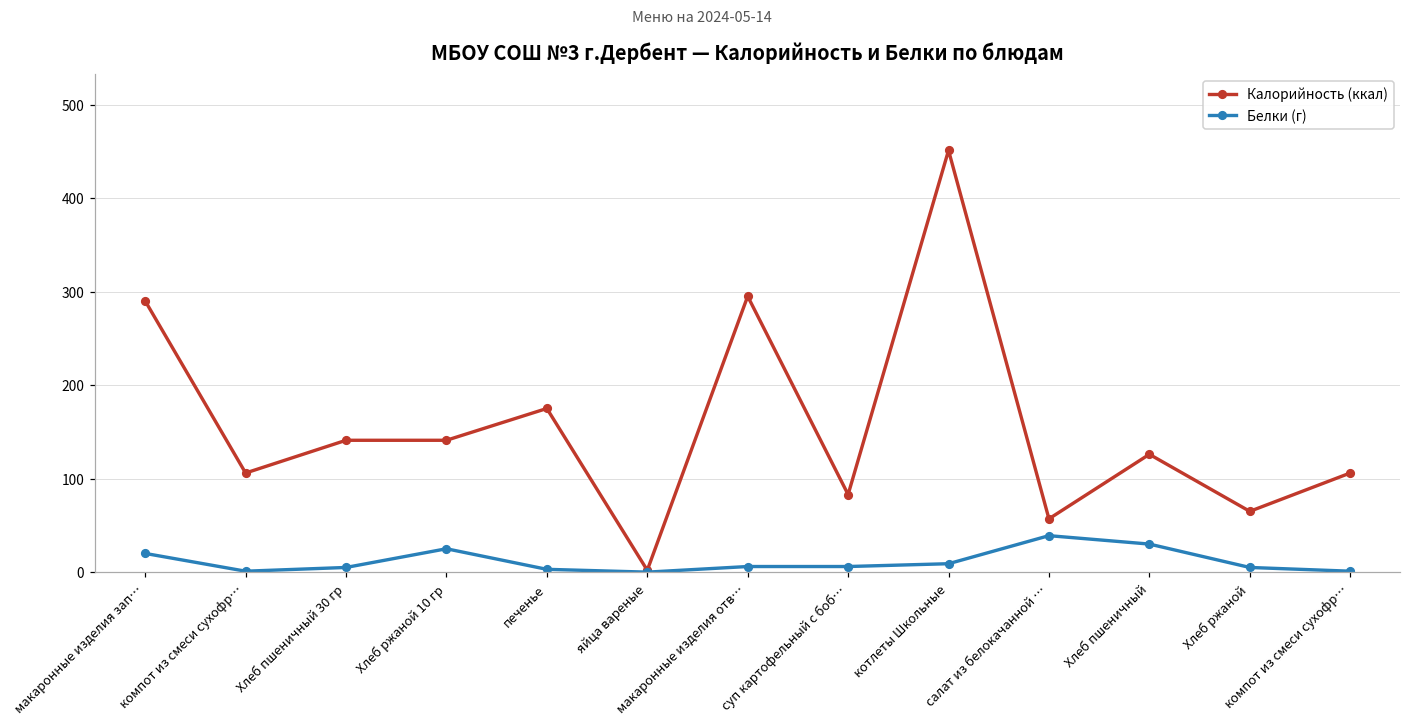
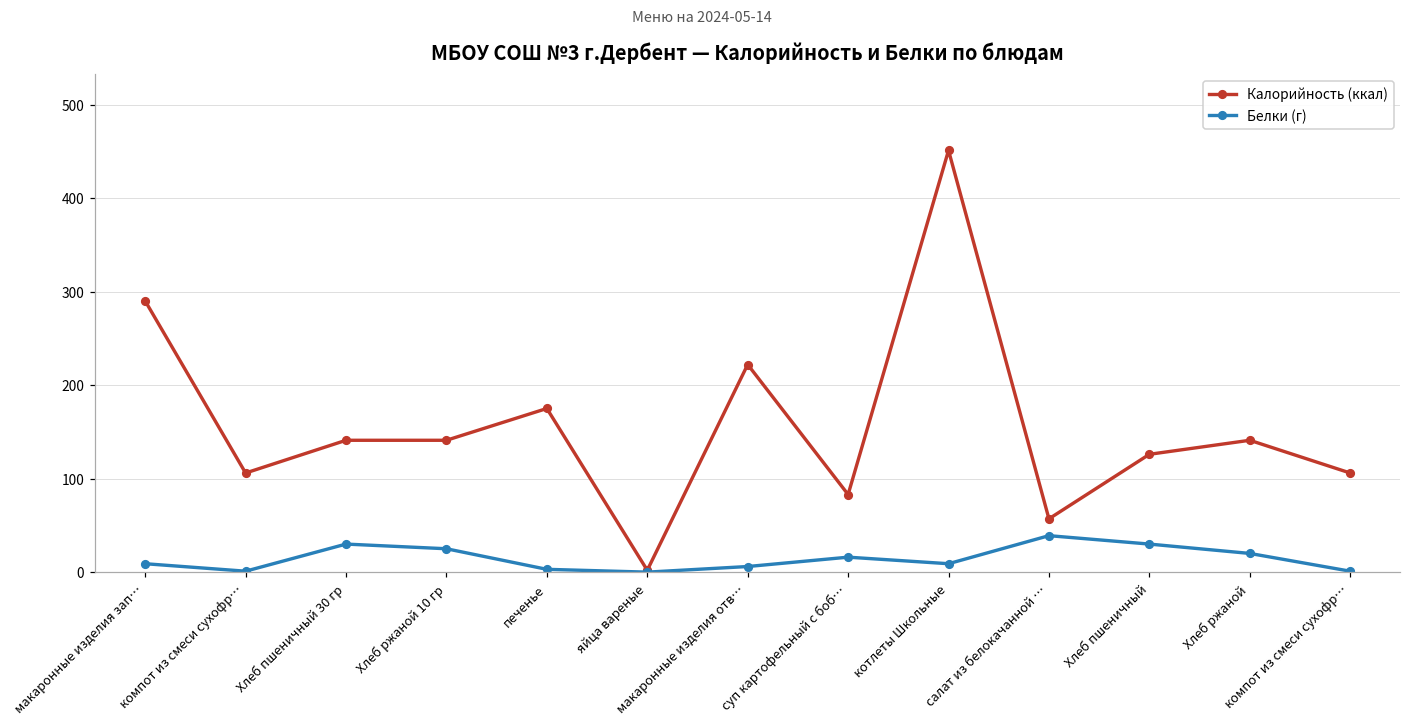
  {
    "Калорийность (ккал)": {
      "макаронные изделия зап…": 290,
      "Хлеб пшеничный 30 гр": 140,
      "Хлеб ржаной 10 гр": 140,
      "печенье": 180,
-     "макаронные изделия отв…": 300,
+     "макаронные изделия отв…": 220,
      "суп картофельный с боб…": 80,
      "котлеты Школьные": 450,
      "салат из белокачанной …": 60,
      "Хлеб пшеничный": 130,
-     "Хлеб ржаной": 70
+     "Хлеб ржаной": 140
    },
    "Белки (г)": {
-     "макаронные изделия зап…": 20,
-     "Хлеб пшеничный 30 гр": 10,
+     "макаронные изделия зап…": 10,
+     "Хлеб пшеничный 30 гр": 30,
      "Хлеб ржаной 10 гр": 30,
      "печенье": 0,
      "макаронные изделия отв…": 10,
-     "суп картофельный с боб…": 10,
+     "суп картофельный с боб…": 20,
      "котлеты Школьные": 10,
      "салат из белокачанной …": 40,
      "Хлеб пшеничный": 30,
-     "Хлеб ржаной": 10
+     "Хлеб ржаной": 20
    }
  }
